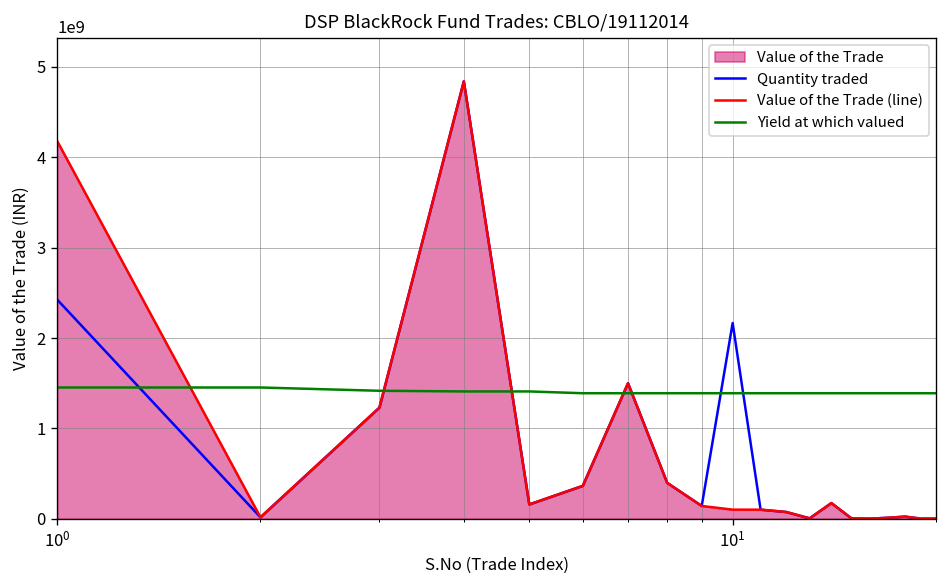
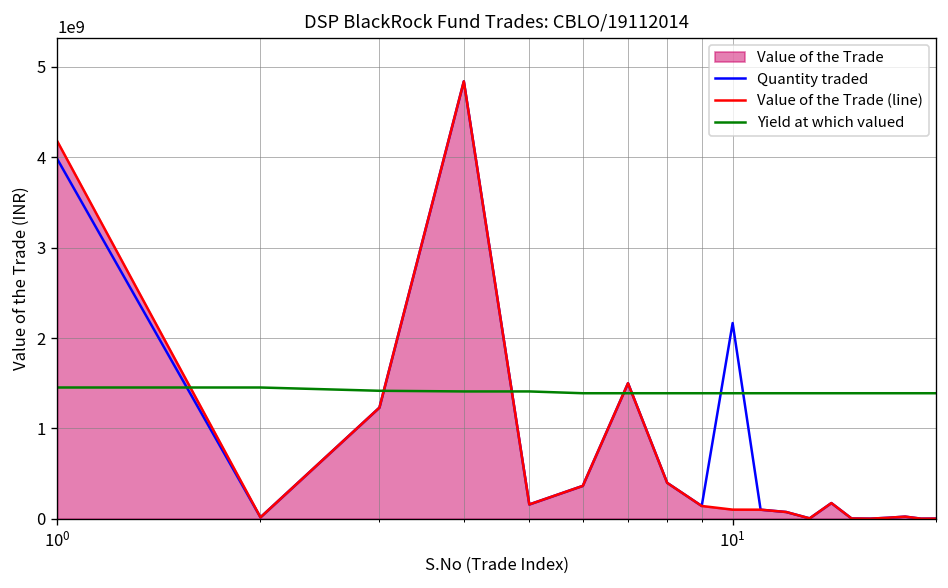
  {
    "Quantity traded": {
-     "10^0": 2400000000,
+     "10^0": 4000000000,
      "10^1": 2200000000
    },
    "Value of the Trade": {
      "10^0": 4200000000,
      "10^1": 100000000
    },
    "Yield at which valued": {
      "10^0": 1500000000,
      "10^1": 1400000000
    }
  }
